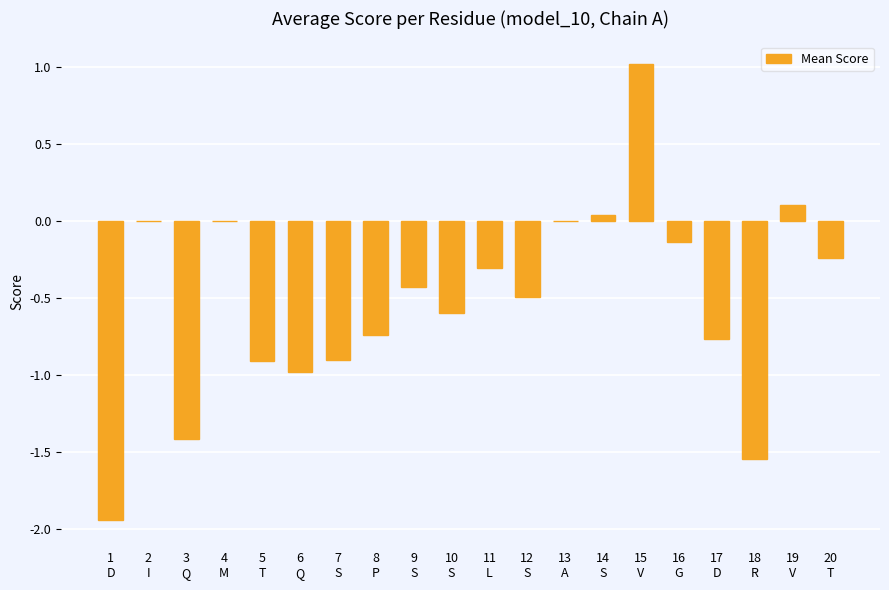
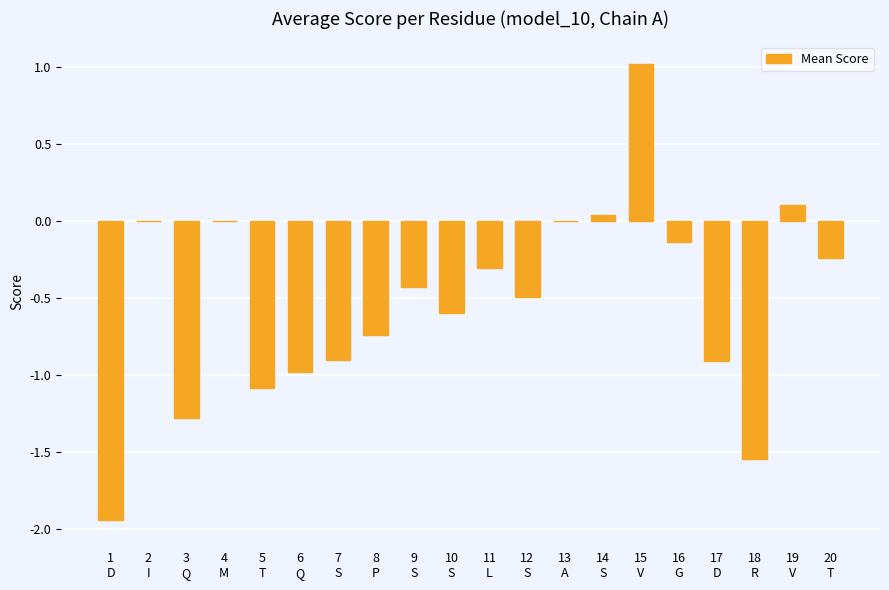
  {
    "1 D": -1.94,
    "2 I": 0.00,
-   "3 Q": -1.42,
+   "3 Q": -1.28,
    "4 M": 0.00,
-   "5 T": -0.91,
+   "5 T": -1.09,
    "6 Q": -0.98,
    "7 S": -0.90,
    "8 P": -0.74,
    "9 S": -0.43,
    "10 S": -0.60,
    "11 L": -0.31,
    "12 S": -0.50,
    "13 A": 0.00,
    "14 S": 0.04,
    "15 V": 1.02,
    "16 G": -0.14,
-   "17 D": -0.77,
+   "17 D": -0.91,
    "18 R": -1.54,
    "19 V": 0.10,
    "20 T": -0.24
  }
